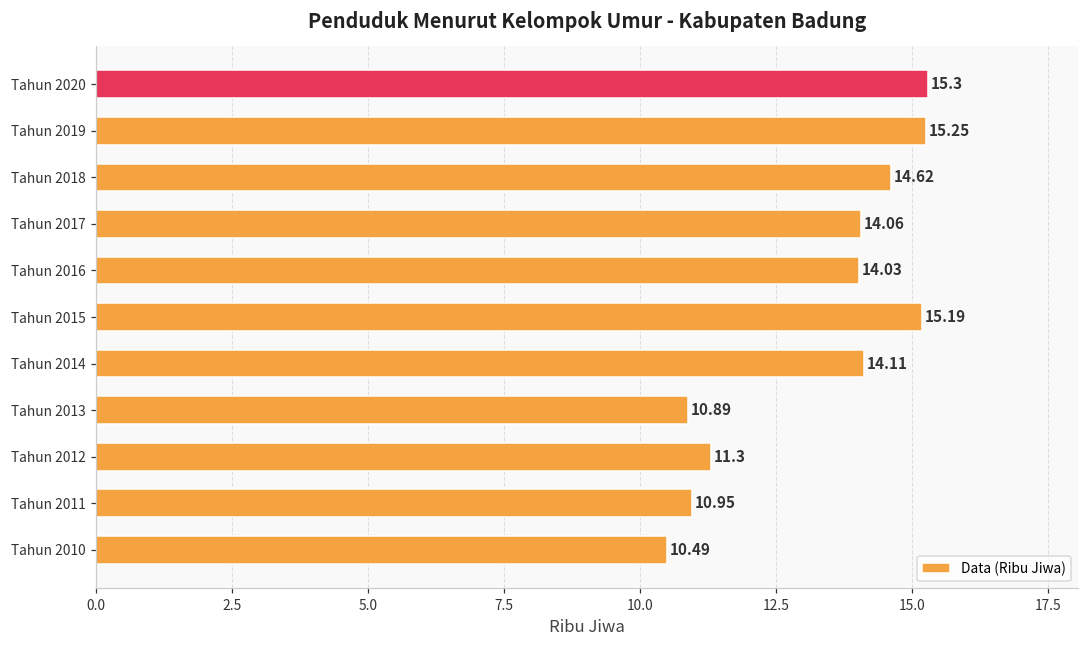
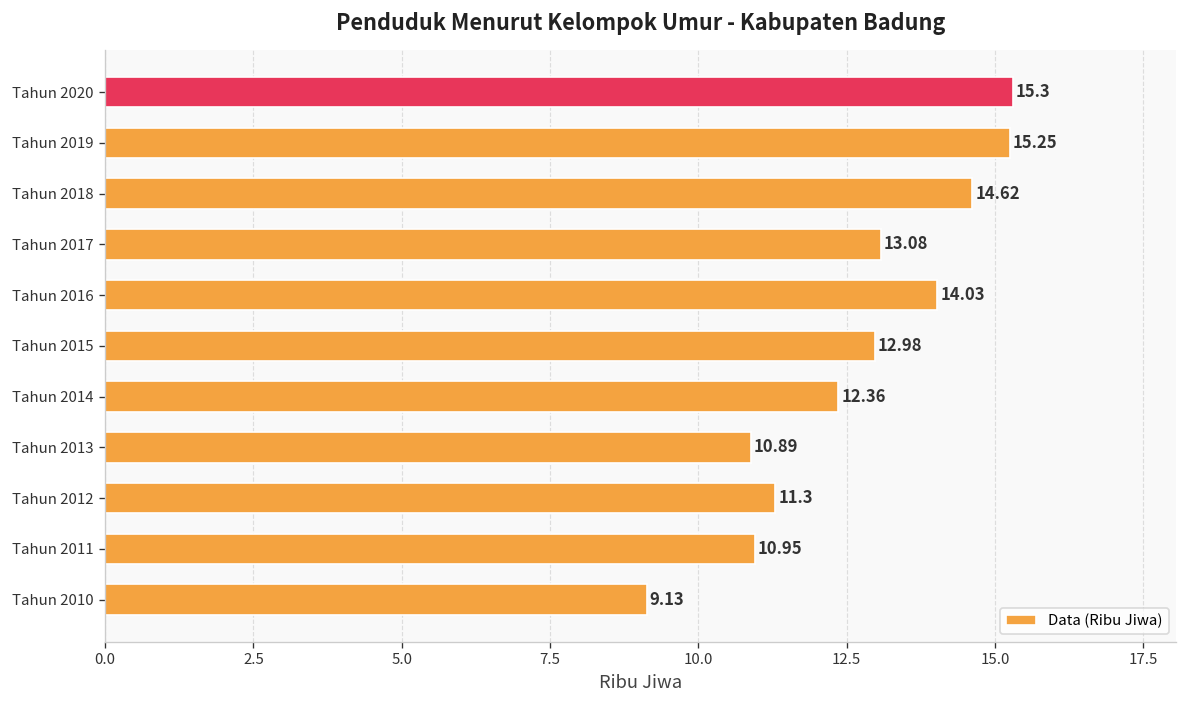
  {
    "Tahun 2020": 15.3,
    "Tahun 2019": 15.25,
    "Tahun 2018": 14.62,
-   "Tahun 2017": 14.06,
+   "Tahun 2017": 13.08,
    "Tahun 2016": 14.03,
-   "Tahun 2015": 15.19,
-   "Tahun 2014": 14.11,
+   "Tahun 2015": 12.98,
+   "Tahun 2014": 12.36,
    "Tahun 2013": 10.89,
    "Tahun 2012": 11.3,
    "Tahun 2011": 10.95,
-   "Tahun 2010": 10.49
+   "Tahun 2010": 9.13
  }
